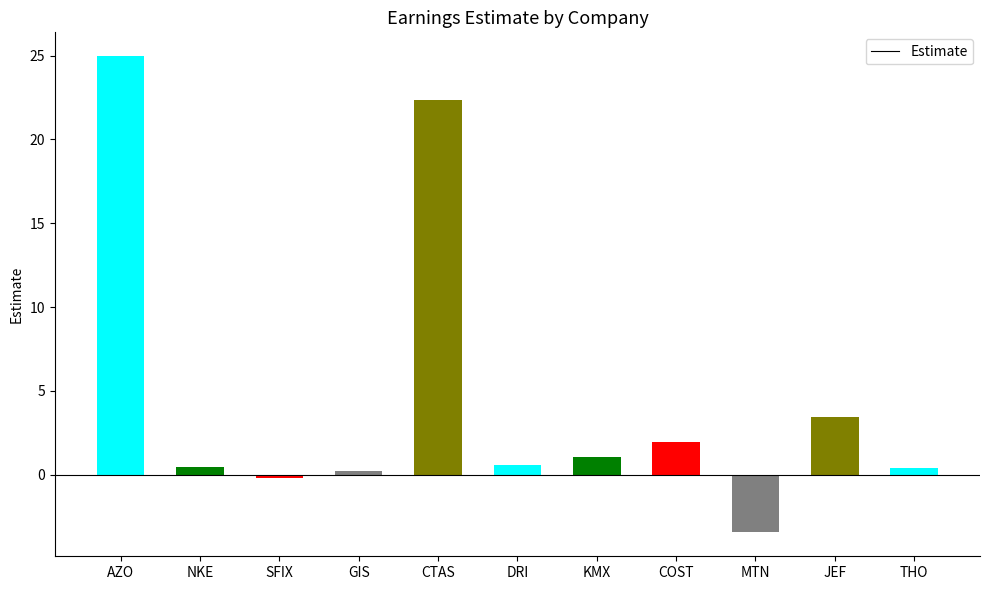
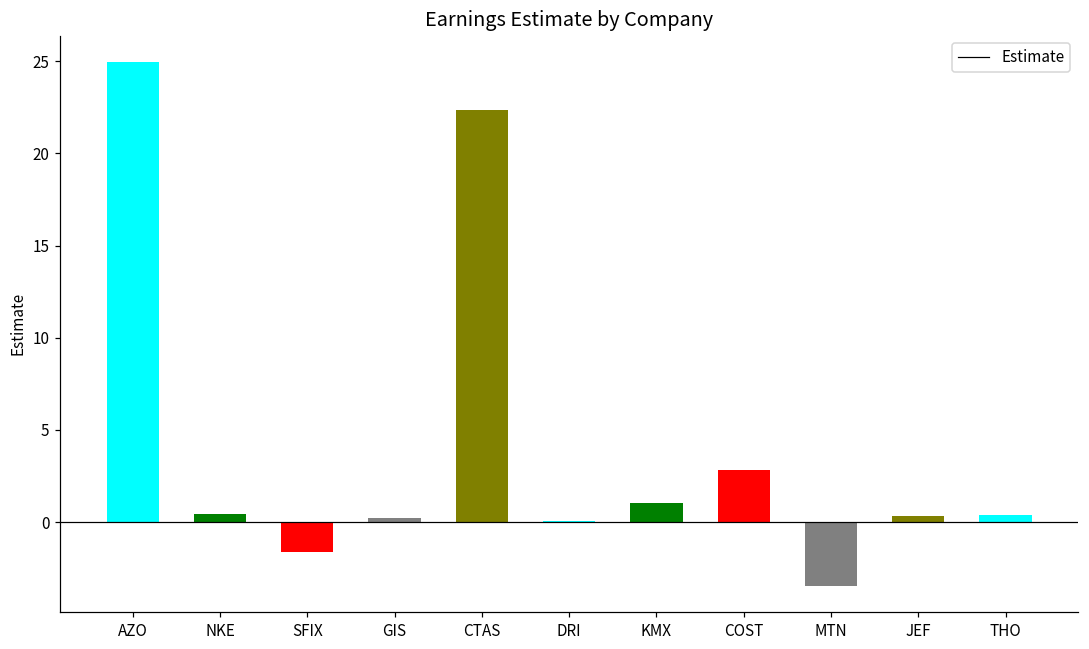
  {
    "AZO": 25.0,
    "NKE": 0.5,
-   "SFIX": -0.2,
+   "SFIX": -1.6,
    "GIS": 0.3,
    "CTAS": 22.4,
-   "DRI": 0.6,
+   "DRI": 0.1,
    "KMX": 1.0,
-   "COST": 1.9,
+   "COST": 2.8,
    "MTN": -3.4,
-   "JEF": 3.4,
+   "JEF": 0.3,
    "THO": 0.4
  }
